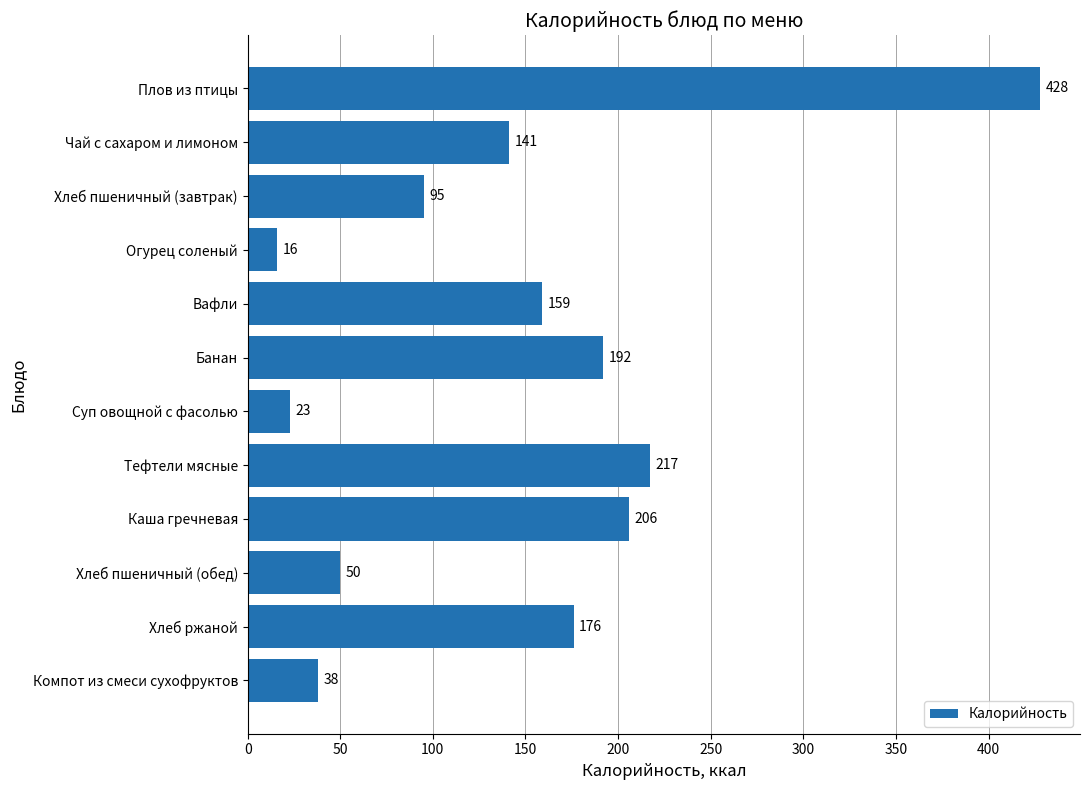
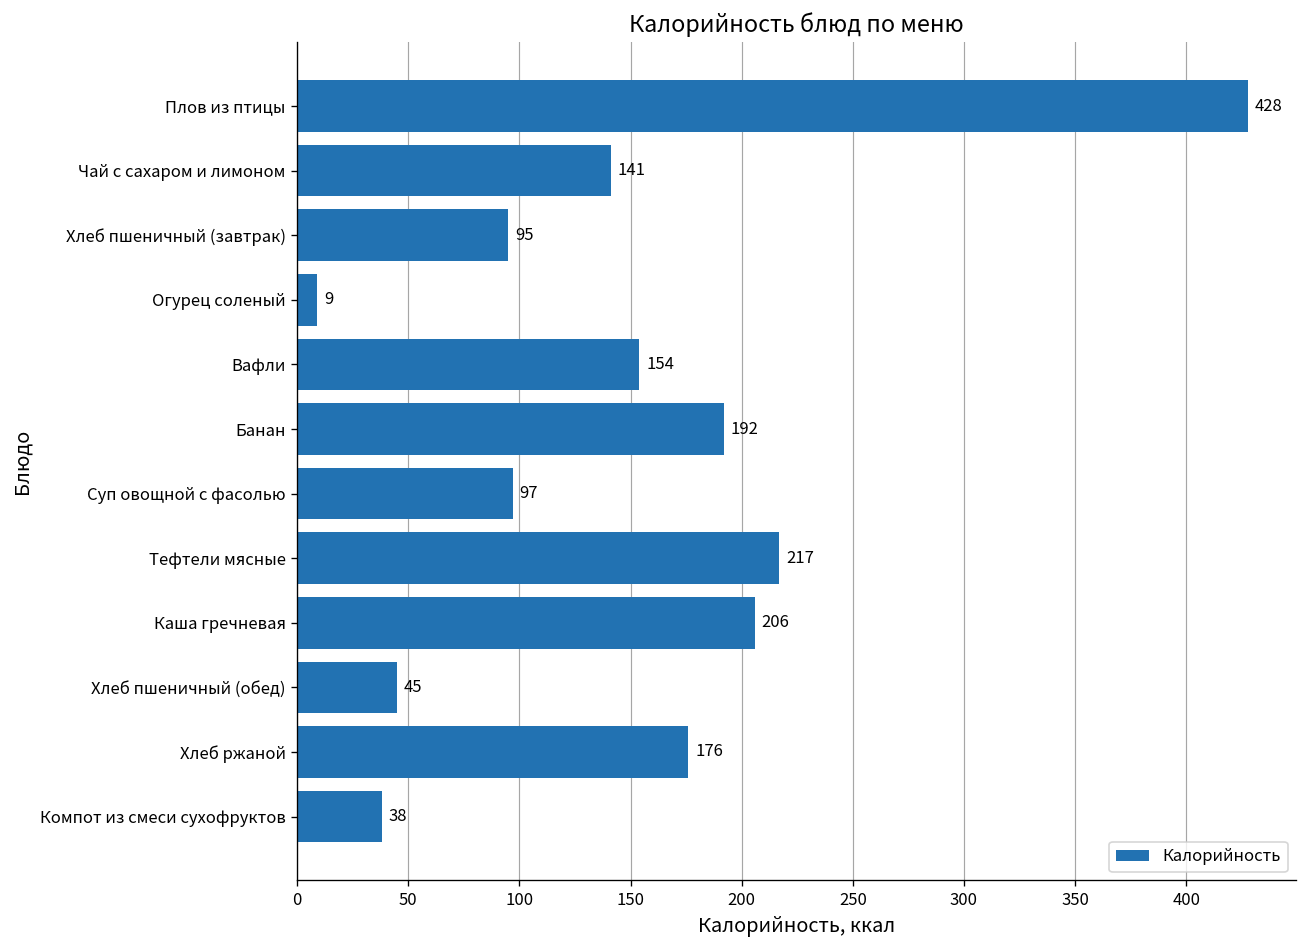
  {
    "Плов из птицы": 428,
    "Чай с сахаром и лимоном": 141,
    "Хлеб пшеничный (завтрак)": 95,
-   "Огурец соленый": 16,
-   "Вафли": 159,
+   "Огурец соленый": 9,
+   "Вафли": 154,
    "Банан": 192,
-   "Суп овощной с фасолью": 23,
+   "Суп овощной с фасолью": 97,
    "Тефтели мясные": 217,
    "Каша гречневая": 206,
-   "Хлеб пшеничный (обед)": 50,
+   "Хлеб пшеничный (обед)": 45,
    "Хлеб ржаной": 176,
    "Компот из смеси сухофруктов": 38
  }
